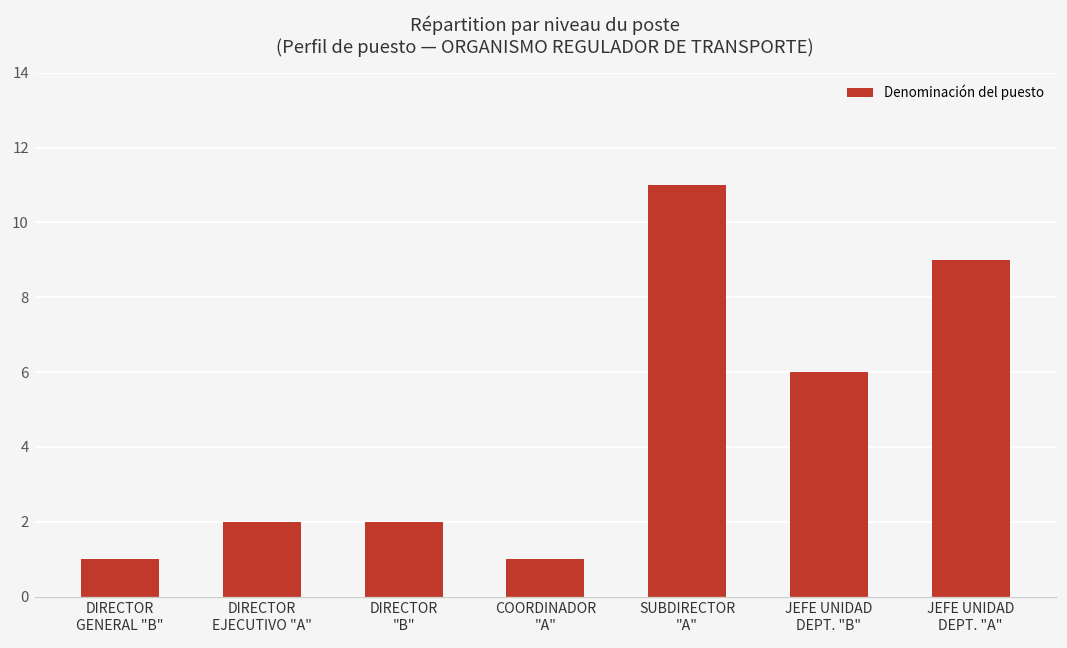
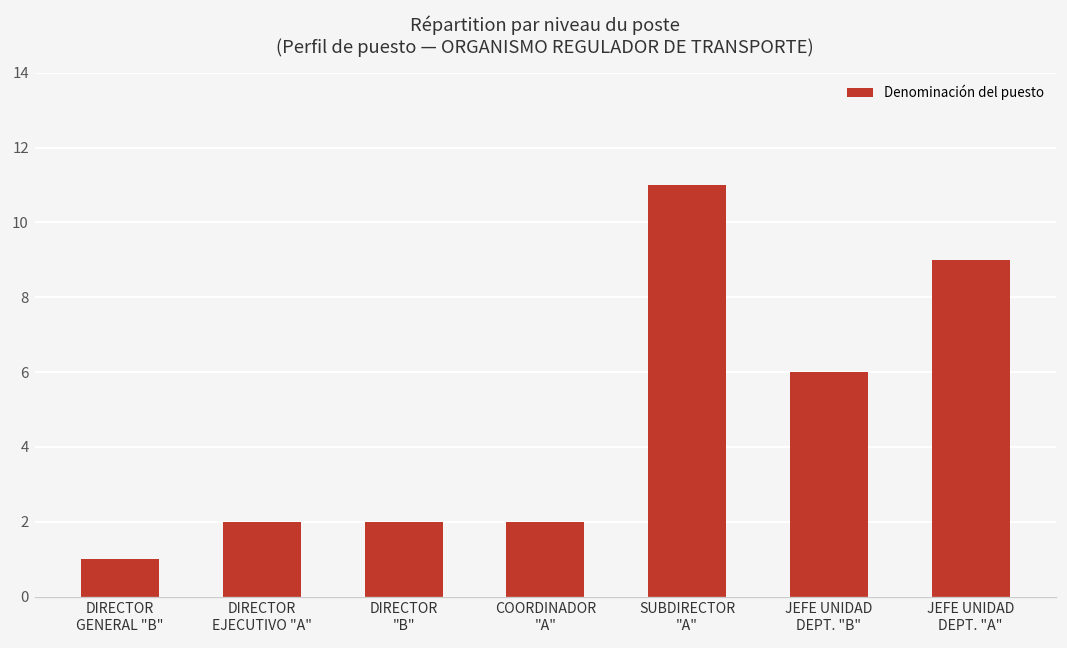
  {
    "DIRECTOR GENERAL \"B\"": 1,
    "DIRECTOR EJECUTIVO \"A\"": 2,
    "DIRECTOR \"B\"": 2,
-   "COORDINADOR \"A\"": 1,
+   "COORDINADOR \"A\"": 2,
    "SUBDIRECTOR \"A\"": 11,
    "JEFE UNIDAD DEPT. \"B\"": 6,
    "JEFE UNIDAD DEPT. \"A\"": 9
  }
